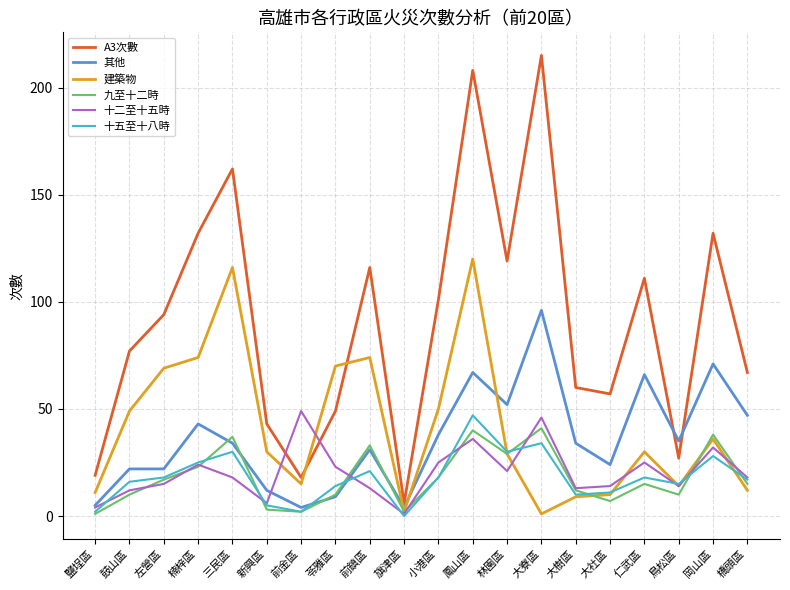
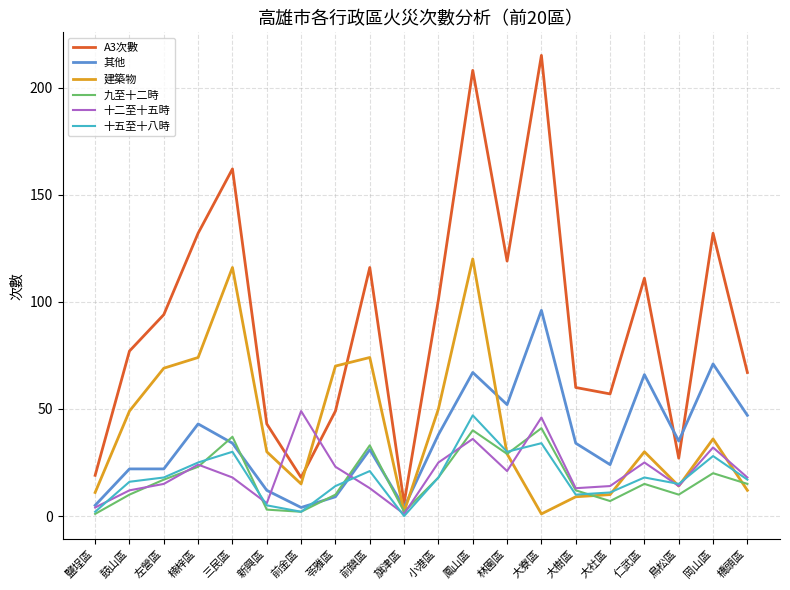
  {
    "A3次數": {
      "鹽埕區": 19,
      "鼓山區": 77,
      "左營區": 94,
      "楠梓區": 132,
      "三民區": 162,
      "新興區": 43,
      "前金區": 18,
      "苓雅區": 49,
      "前鎮區": 116,
      "旗津區": 6,
      "小港區": 101,
      "鳳山區": 208,
      "林園區": 119,
      "大寮區": 215,
      "大樹區": 60,
      "大社區": 57,
      "仁武區": 111,
      "鳥松區": 27,
      "岡山區": 132,
      "橋頭區": 67
    },
    "建築物": {
      "鹽埕區": 11,
      "鼓山區": 49,
      "左營區": 69,
      "楠梓區": 74,
      "三民區": 116,
      "新興區": 30,
      "前金區": 15,
      "苓雅區": 70,
      "前鎮區": 74,
      "小港區": 50,
      "鳳山區": 120,
      "大寮區": 1,
      "仁武區": 30,
      "岡山區": 36,
      "橋頭區": 12
    },
    "九至十二時": {
      "鼓山區": 10,
      "三民區": 37,
      "新興區": 3,
      "前鎮區": 33,
      "鳳山區": 40,
      "大寮區": 41,
      "大社區": 7,
      "仁武區": 15,
      "鳥松區": 10,
-     "岡山區": 38,
+     "岡山區": 20,
      "橋頭區": 15
    },
    "十二至十五時": {
      "鼓山區": 12,
      "左營區": 15,
      "三民區": 18,
      "前金區": 49,
      "苓雅區": 23,
      "前鎮區": 13,
      "小港區": 25,
      "鳳山區": 36,
      "林園區": 21,
      "大寮區": 46,
      "大社區": 14,
      "仁武區": 25,
      "岡山區": 32
    }
  }
